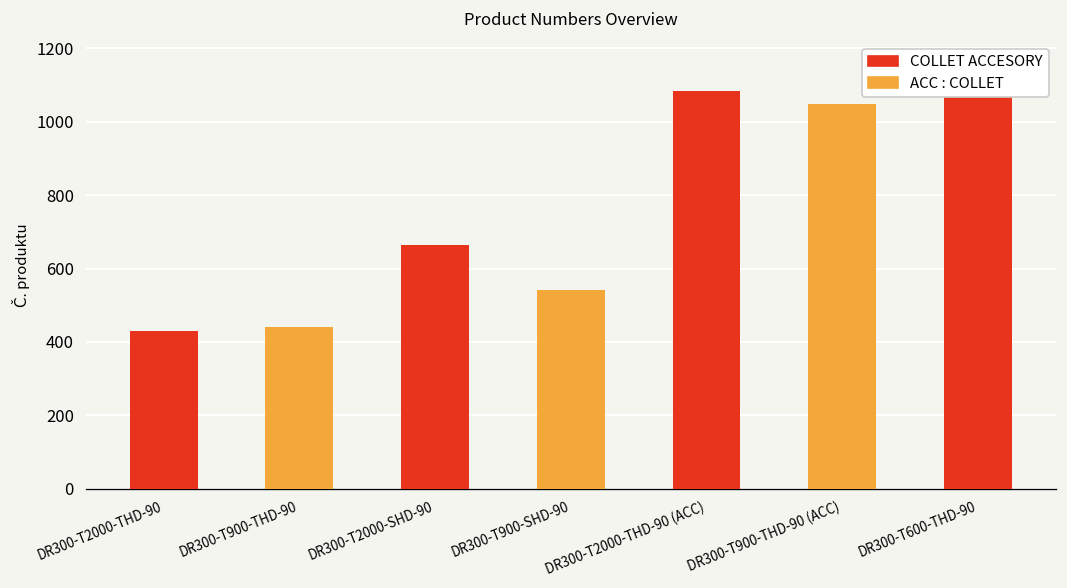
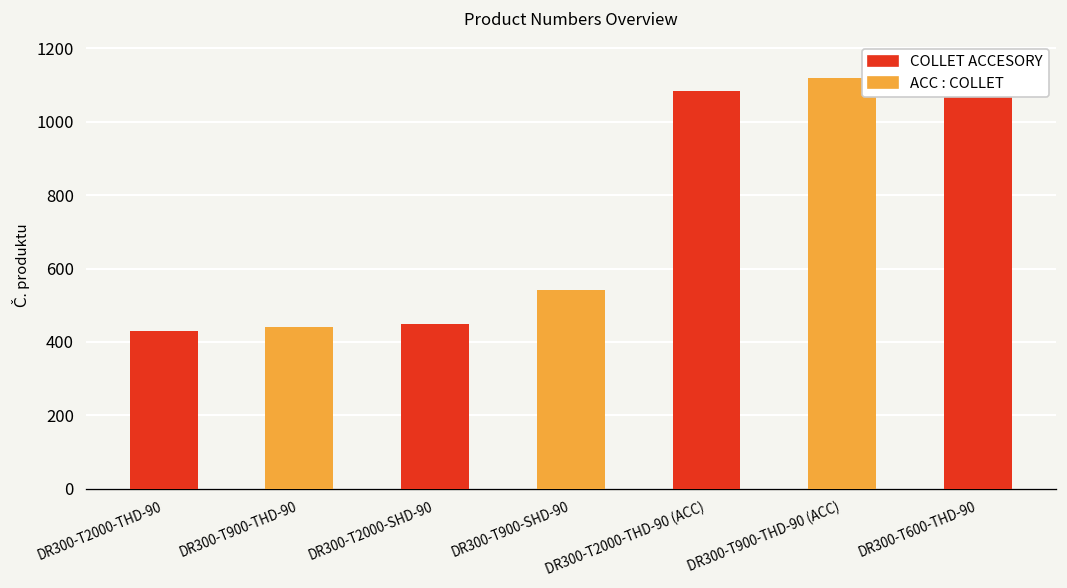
  {
    "DR300-T2000-THD-90": 430,
    "DR300-T900-THD-90": 440,
-   "DR300-T2000-SHD-90": 660,
+   "DR300-T2000-SHD-90": 450,
    "DR300-T900-SHD-90": 540,
    "DR300-T2000-THD-90 (ACC)": 1080,
-   "DR300-T900-THD-90 (ACC)": 1050
+   "DR300-T900-THD-90 (ACC)": 1120
  }
